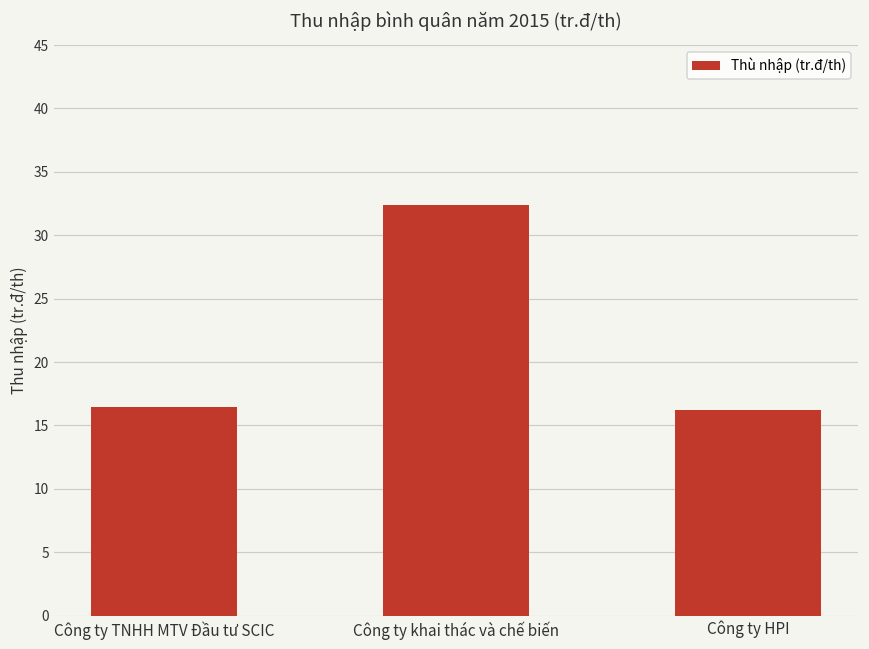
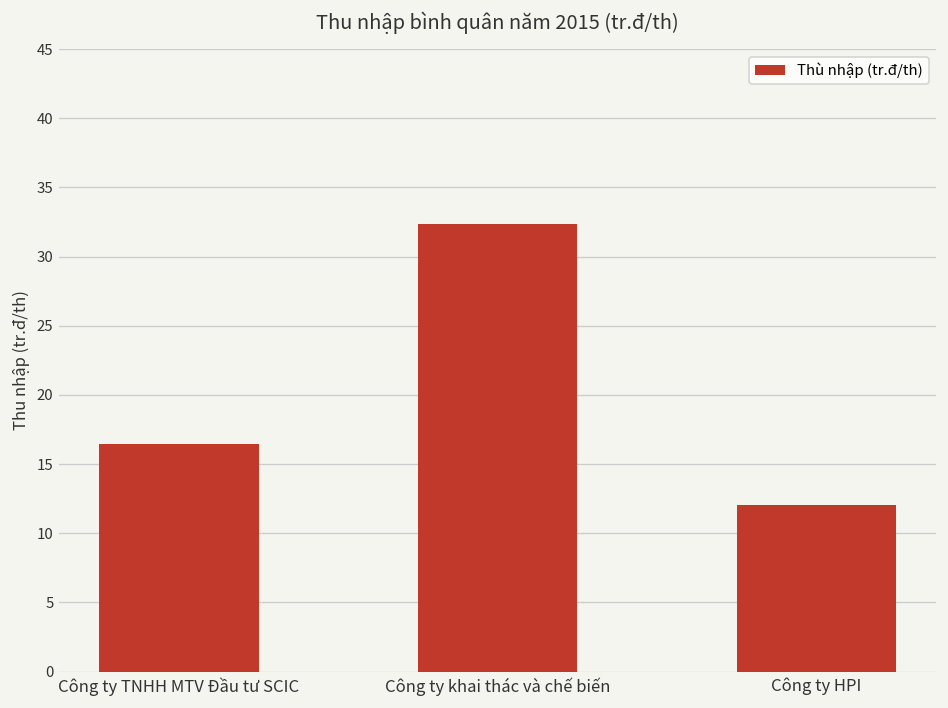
  {
    "Công ty TNHH MTV Đầu tư SCIC": 16.5,
    "Công ty khai thác và chế biến": 32.4,
-   "Công ty HPI": 16.2
+   "Công ty HPI": 12.1
  }
